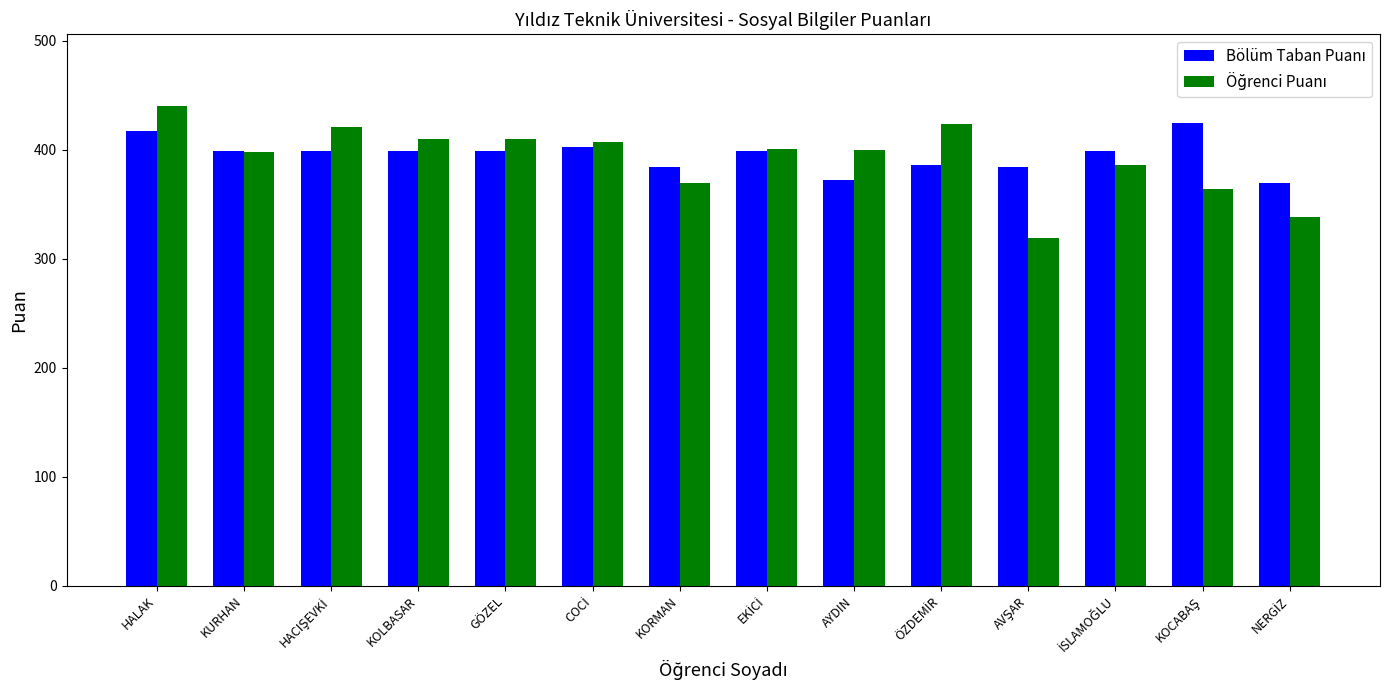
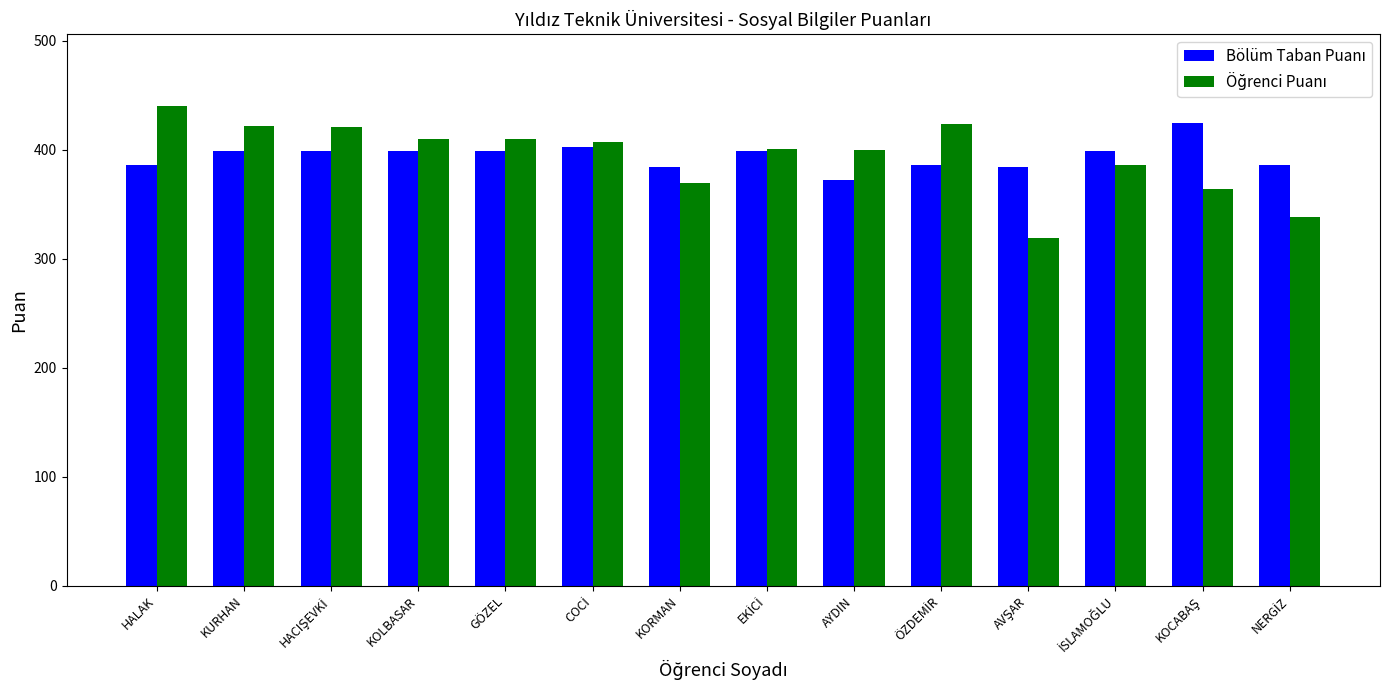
  {
    "Bölüm Taban Puanı": {
-     "HALAK": 417,
+     "HALAK": 386,
      "KURHAN": 399,
      "HACIŞEVKİ": 399,
      "KOLBASAR": 399,
      "GÖZEL": 399,
      "COCİ": 402,
      "KORMAN": 385,
      "EKİCİ": 399,
      "AYDIN": 372,
      "ÖZDEMİR": 386,
      "AVŞAR": 385,
      "İSLAMOĞLU": 399,
      "KOCABAŞ": 425,
-     "NERGİZ": 370
+     "NERGİZ": 386
    },
    "Öğrenci Puanı": {
      "HALAK": 440,
-     "KURHAN": 398,
+     "KURHAN": 422,
      "HACIŞEVKİ": 421,
      "KOLBASAR": 409,
      "GÖZEL": 409,
      "COCİ": 407,
      "KORMAN": 370,
      "EKİCİ": 401,
      "AYDIN": 399,
      "ÖZDEMİR": 424,
      "AVŞAR": 319,
      "İSLAMOĞLU": 386,
      "KOCABAŞ": 364,
      "NERGİZ": 338
    }
  }
